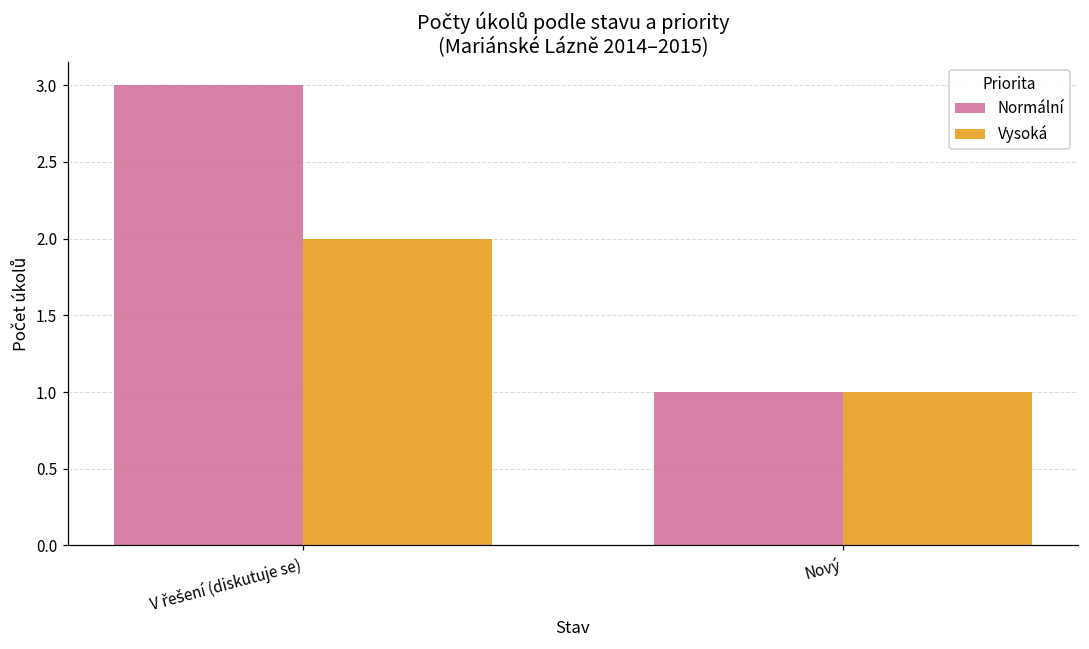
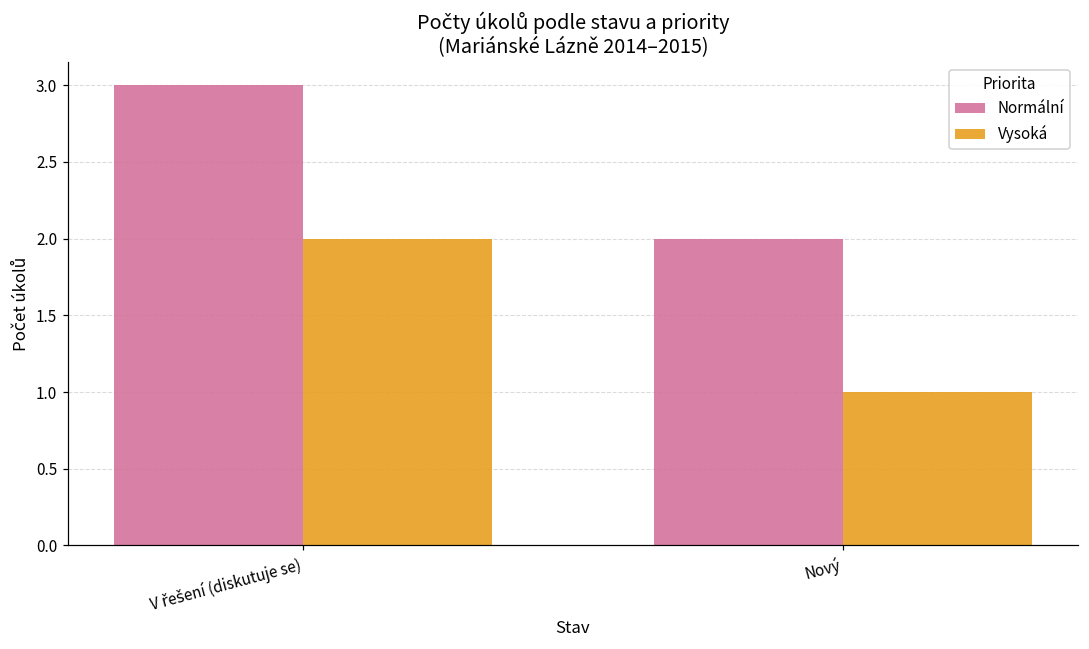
  {
    "Normální": {
      "V řešení (diskutuje se)": 3,
-     "Nový": 1
+     "Nový": 2
    },
    "Vysoká": {
      "V řešení (diskutuje se)": 2,
      "Nový": 1
    }
  }
